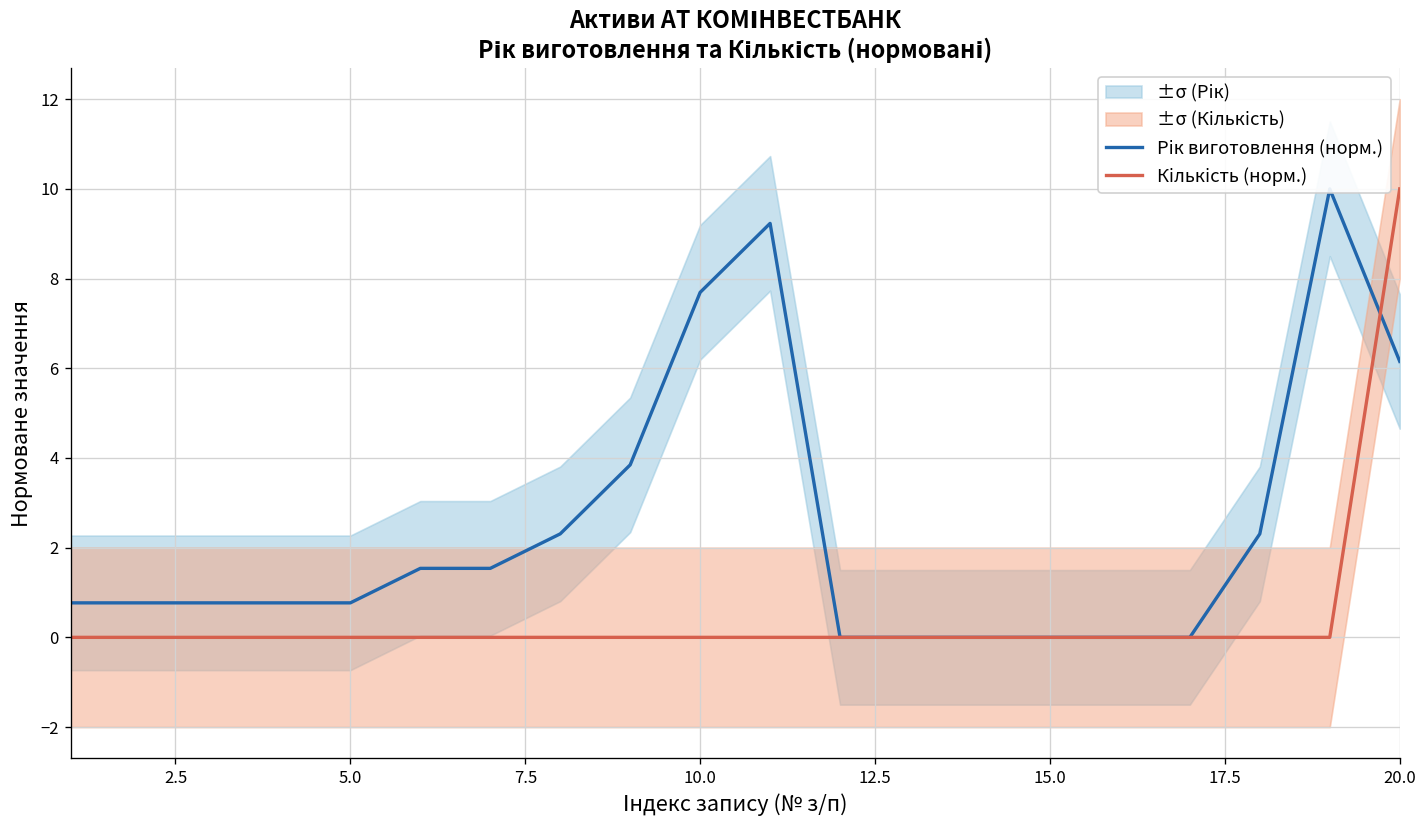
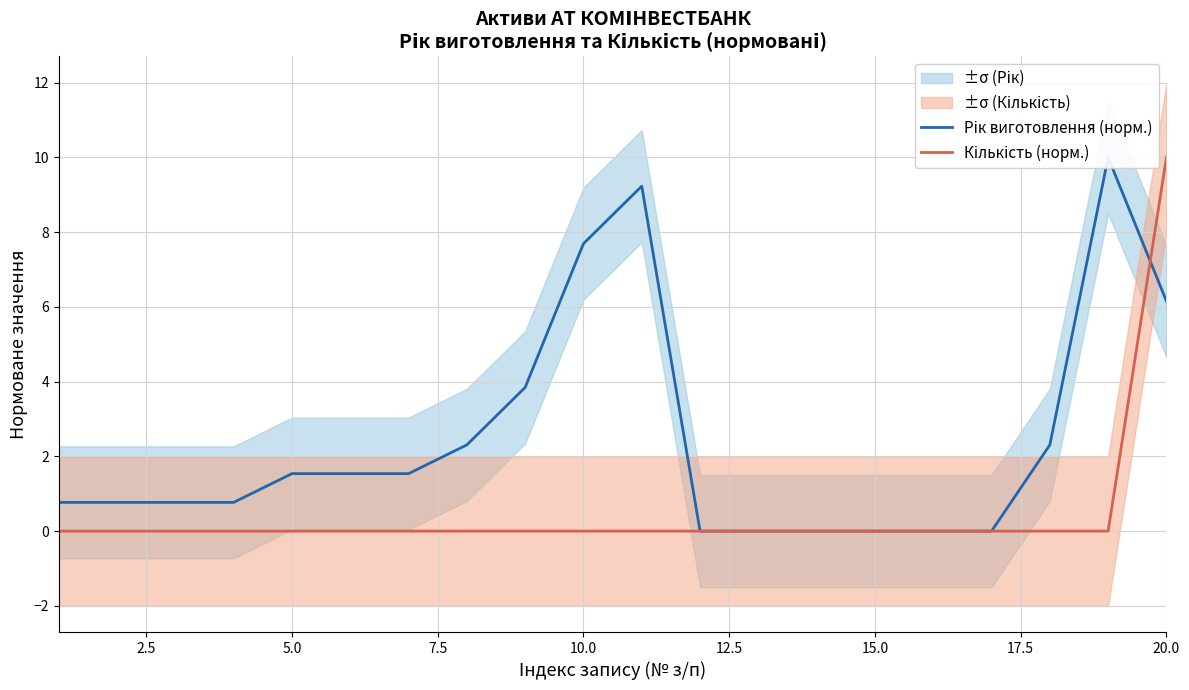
  {
    "Рік виготовлення (норм.)": {
-     "5.0": 0.8,
+     "5.0": 1.5,
      "10.0": 7.7,
      "20.0": 6.2
    },
    "Кількість (норм.)": {
      "5.0": 0.0,
      "10.0": 0.0,
      "20.0": 10.0
    }
  }
